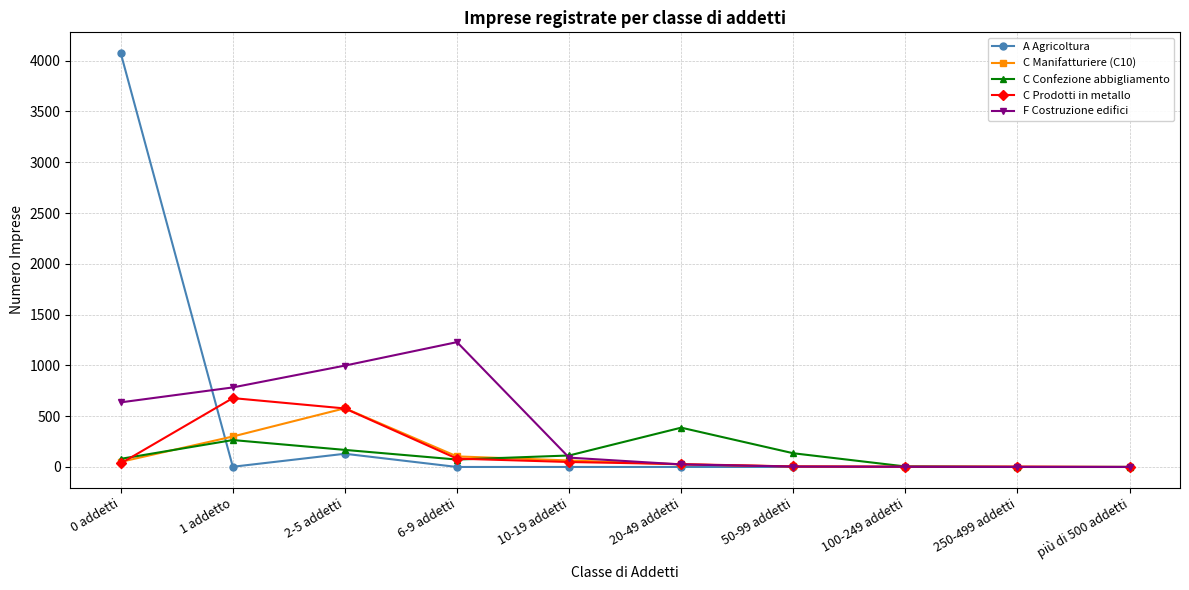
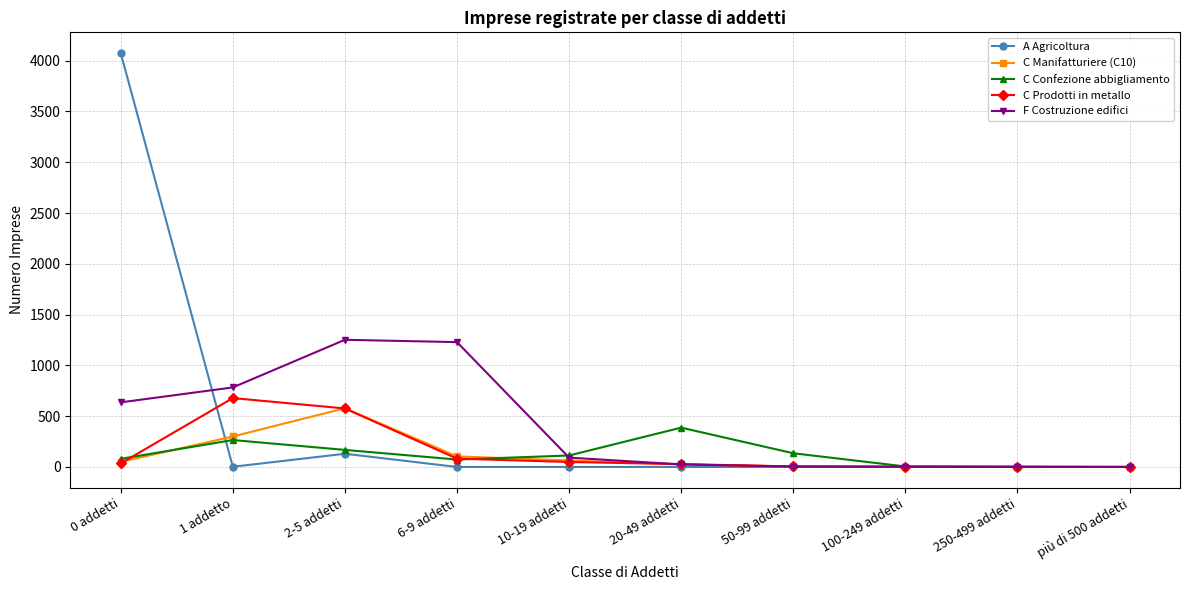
  {
    "A Agricoltura": {
      "0 addetti": 4080,
      "1 addetto": 0,
      "2-5 addetti": 130,
      "6-9 addetti": 0,
      "10-19 addetti": 0,
      "20-49 addetti": 0
    },
    "C Manifatturiere (C10)": {
      "1 addetto": 300
    },
    "C Confezione abbigliamento": {
      "0 addetti": 80,
      "1 addetto": 270,
      "2-5 addetti": 170,
      "20-49 addetti": 390,
      "50-99 addetti": 140
    },
    "C Prodotti in metallo": {
      "1 addetto": 680
    },
    "F Costruzione edifici": {
      "0 addetti": 640,
      "1 addetto": 780,
-     "2-5 addetti": 1000,
+     "2-5 addetti": 1250,
      "6-9 addetti": 1230
    }
  }
